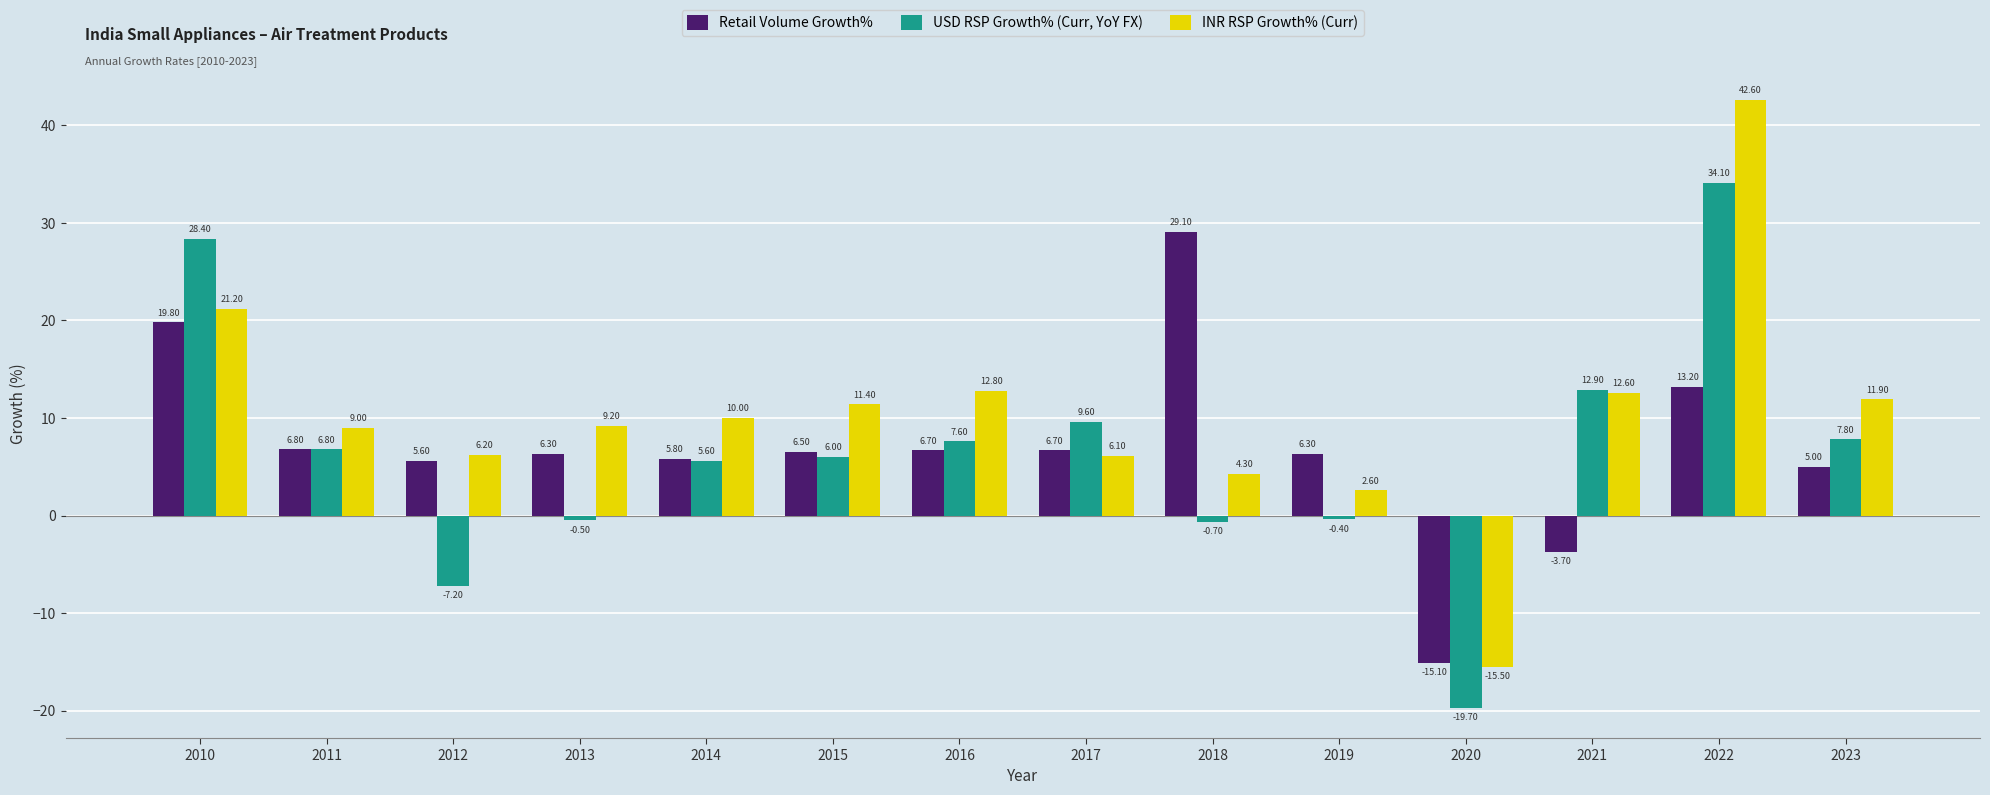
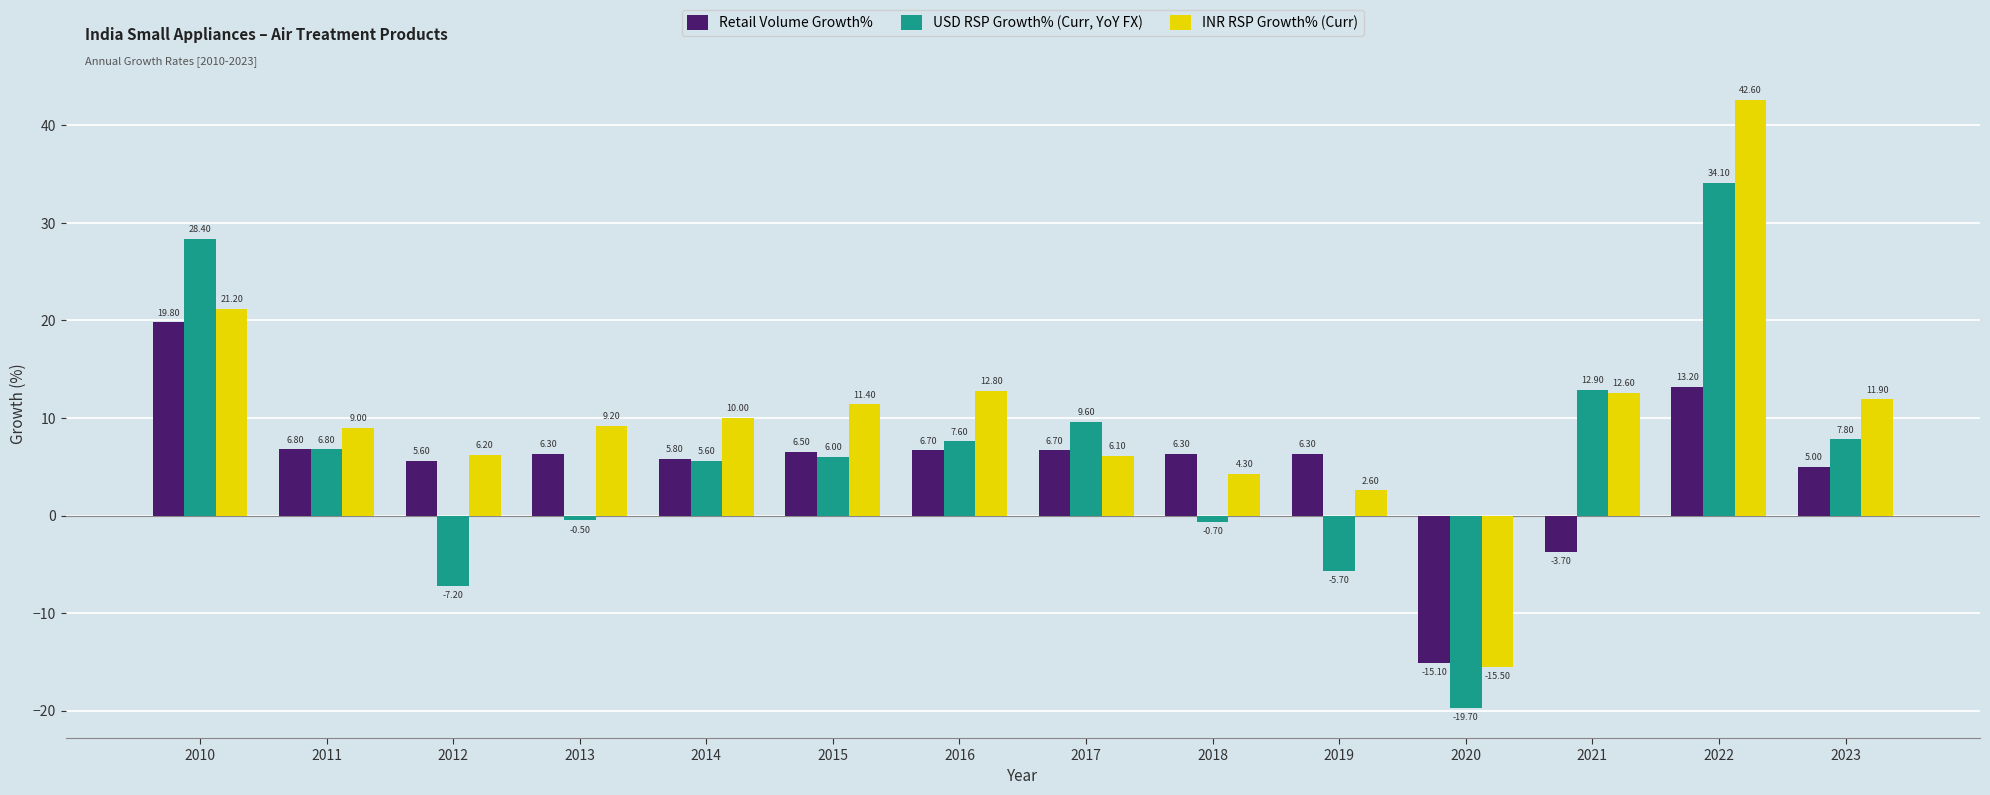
  {
    "Retail Volume Growth%": {
      "2010": 19.80,
      "2011": 6.80,
      "2012": 5.60,
      "2013": 6.30,
      "2014": 5.80,
      "2015": 6.50,
      "2016": 6.70,
      "2017": 6.70,
-     "2018": 29.10,
+     "2018": 6.30,
      "2019": 6.30,
      "2020": -15.10,
      "2021": -3.70,
      "2022": 13.20,
      "2023": 5.00
    },
    "USD RSP Growth% (Curr, YoY FX)": {
      "2010": 28.40,
      "2011": 6.80,
      "2012": -7.20,
      "2013": -0.50,
      "2014": 5.60,
      "2015": 6.00,
      "2016": 7.60,
      "2017": 9.60,
      "2018": -0.70,
-     "2019": -0.40,
+     "2019": -5.70,
      "2020": -19.70,
      "2021": 12.90,
      "2022": 34.10,
      "2023": 7.80
    },
    "INR RSP Growth% (Curr)": {
      "2010": 21.20,
      "2011": 9.00,
      "2012": 6.20,
      "2013": 9.20,
      "2014": 10.00,
      "2015": 11.40,
      "2016": 12.80,
      "2017": 6.10,
      "2018": 4.30,
      "2019": 2.60,
      "2020": -15.50,
      "2021": 12.60,
      "2022": 42.60,
      "2023": 11.90
    }
  }
